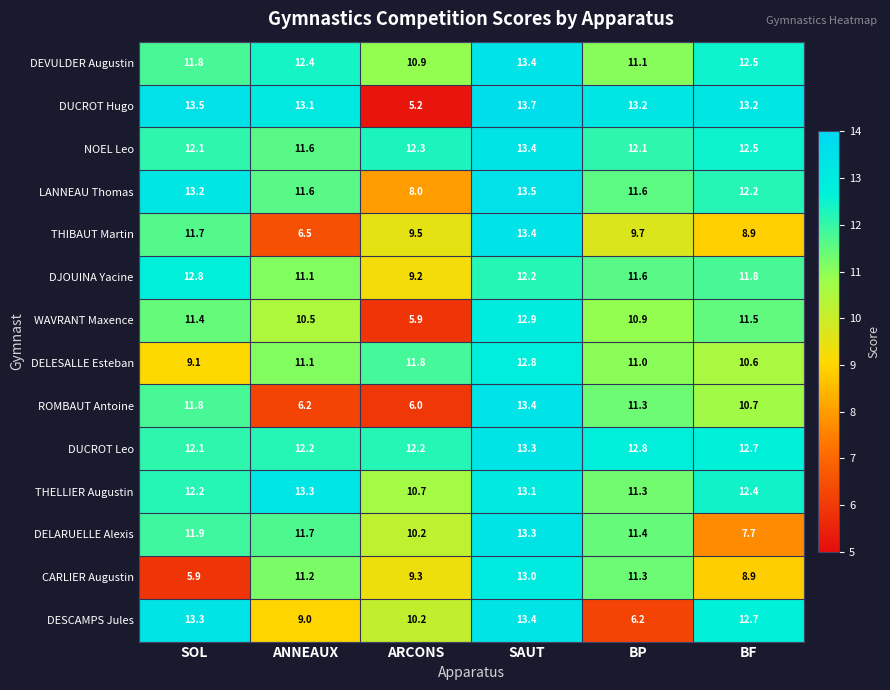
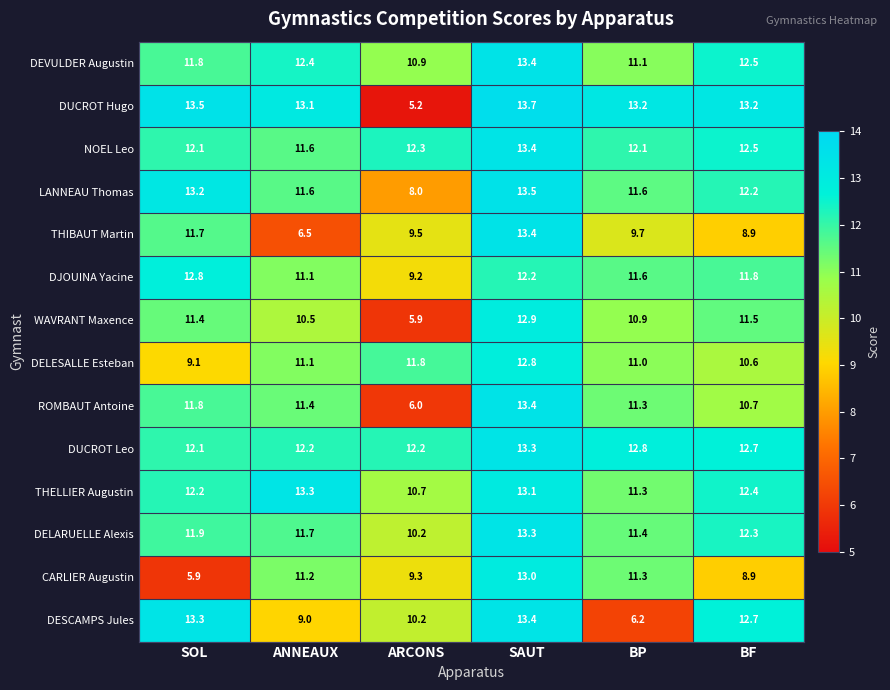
  {
    "DEVULDER Augustin": {
      "SOL": 11.8,
      "ANNEAUX": 12.4,
      "ARCONS": 10.9,
      "SAUT": 13.4,
      "BP": 11.1,
      "BF": 12.5
    },
    "DUCROT Hugo": {
      "SOL": 13.5,
      "ANNEAUX": 13.1,
      "ARCONS": 5.2,
      "SAUT": 13.7,
      "BP": 13.2,
      "BF": 13.2
    },
    "NOEL Leo": {
      "SOL": 12.1,
      "ANNEAUX": 11.6,
      "ARCONS": 12.3,
      "SAUT": 13.4,
      "BP": 12.1,
      "BF": 12.5
    },
    "LANNEAU Thomas": {
      "SOL": 13.2,
      "ANNEAUX": 11.6,
      "ARCONS": 8.0,
      "SAUT": 13.5,
      "BP": 11.6,
      "BF": 12.2
    },
    "THIBAUT Martin": {
      "SOL": 11.7,
      "ANNEAUX": 6.5,
      "ARCONS": 9.5,
      "SAUT": 13.4,
      "BP": 9.7,
      "BF": 8.9
    },
    "DJOUINA Yacine": {
      "SOL": 12.8,
      "ANNEAUX": 11.1,
      "ARCONS": 9.2,
      "SAUT": 12.2,
      "BP": 11.6,
      "BF": 11.8
    },
    "WAVRANT Maxence": {
      "SOL": 11.4,
      "ANNEAUX": 10.5,
      "ARCONS": 5.9,
      "SAUT": 12.9,
      "BP": 10.9,
      "BF": 11.5
    },
    "DELESALLE Esteban": {
      "SOL": 9.1,
      "ANNEAUX": 11.1,
      "ARCONS": 11.8,
      "SAUT": 12.8,
      "BP": 11.0,
      "BF": 10.6
    },
    "ROMBAUT Antoine": {
      "SOL": 11.8,
-     "ANNEAUX": 6.2,
+     "ANNEAUX": 11.4,
      "ARCONS": 6.0,
      "SAUT": 13.4,
      "BP": 11.3,
      "BF": 10.7
    },
    "DUCROT Leo": {
      "SOL": 12.1,
      "ANNEAUX": 12.2,
      "ARCONS": 12.2,
      "SAUT": 13.3,
      "BP": 12.8,
      "BF": 12.7
    },
    "THELLIER Augustin": {
      "SOL": 12.2,
      "ANNEAUX": 13.3,
      "ARCONS": 10.7,
      "SAUT": 13.1,
      "BP": 11.3,
      "BF": 12.4
    },
    "DELARUELLE Alexis": {
      "SOL": 11.9,
      "ANNEAUX": 11.7,
      "ARCONS": 10.2,
      "SAUT": 13.3,
      "BP": 11.4,
-     "BF": 7.7
+     "BF": 12.3
    },
    "CARLIER Augustin": {
      "SOL": 5.9,
      "ANNEAUX": 11.2,
      "ARCONS": 9.3,
      "SAUT": 13.0,
      "BP": 11.3,
      "BF": 8.9
    },
    "DESCAMPS Jules": {
      "SOL": 13.3,
      "ANNEAUX": 9.0,
      "ARCONS": 10.2,
      "SAUT": 13.4,
      "BP": 6.2,
      "BF": 12.7
    }
  }
